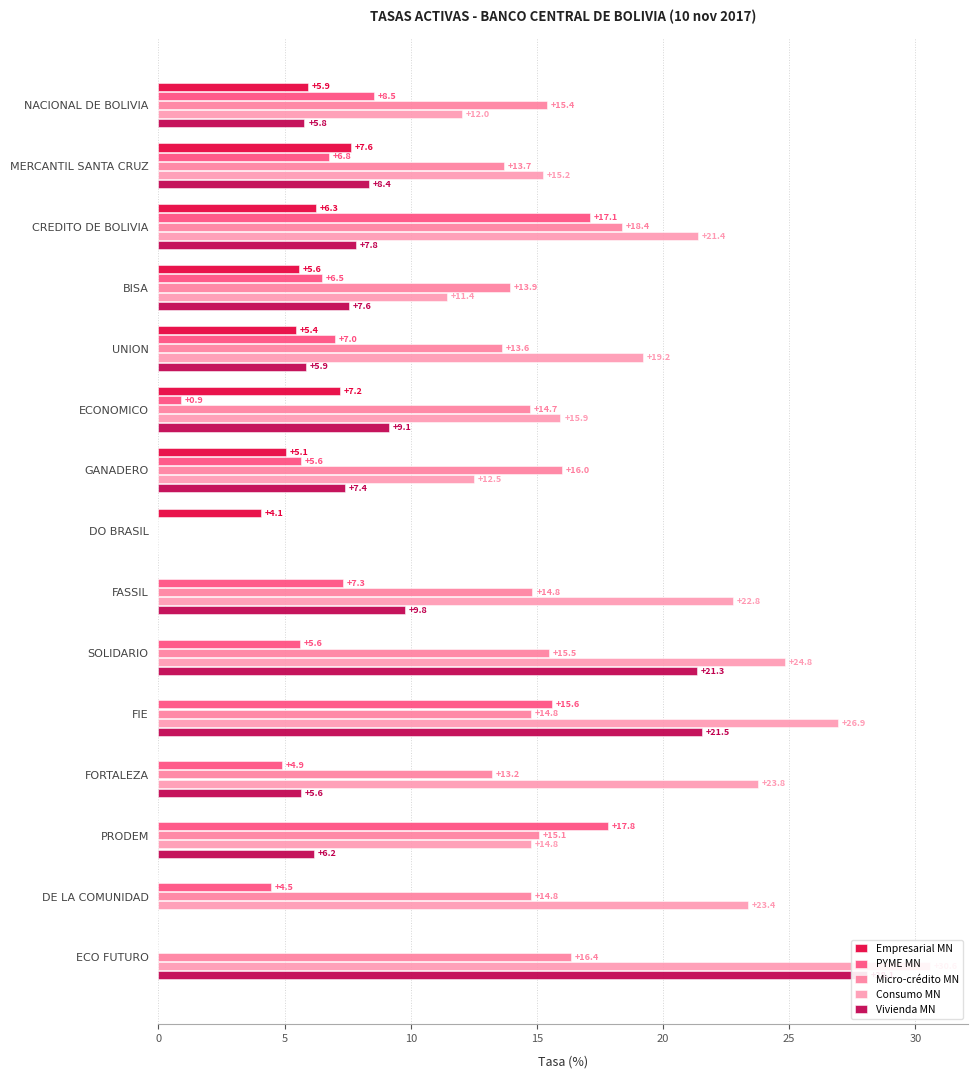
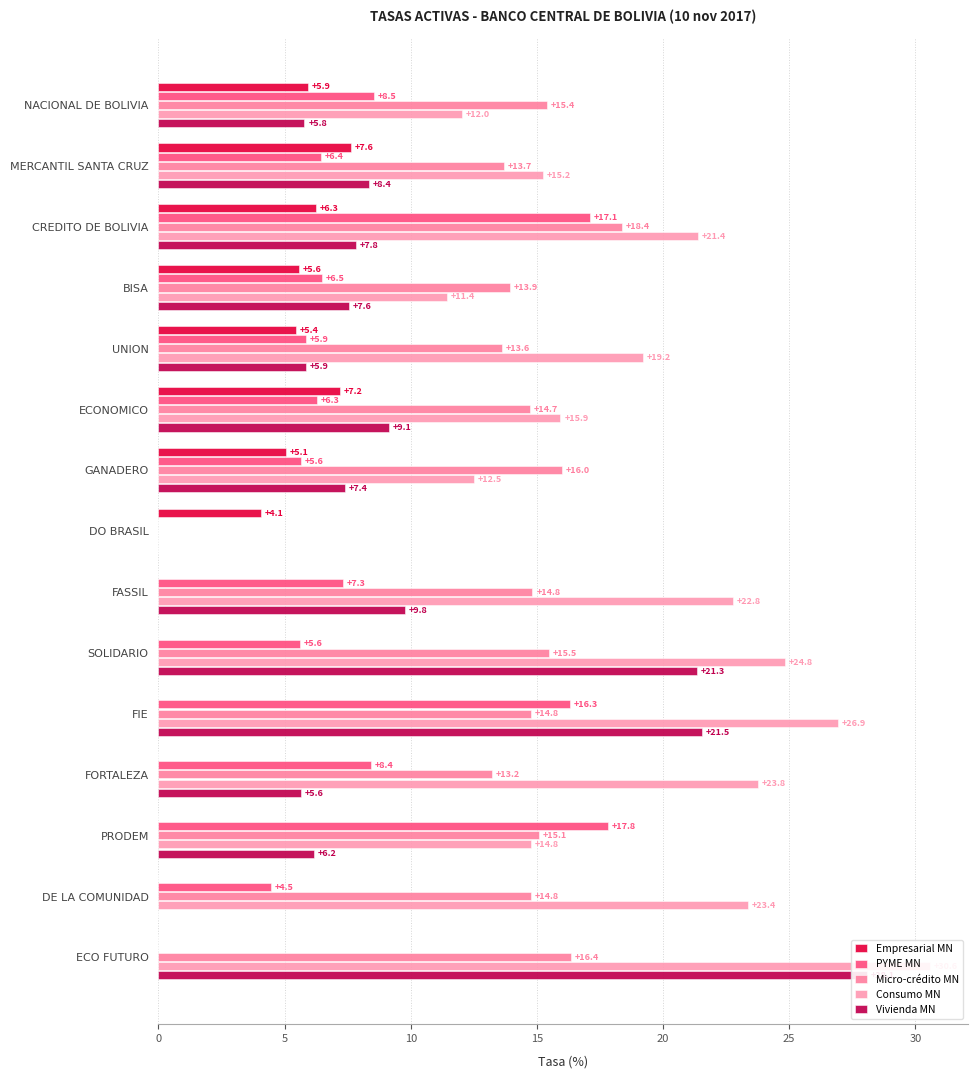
  {
    "PYME MN": {
      "NACIONAL DE BOLIVIA": "+8.5",
-     "MERCANTIL SANTA CRUZ": "+6.8",
+     "MERCANTIL SANTA CRUZ": "+6.4",
      "CREDITO DE BOLIVIA": "+17.1",
      "BISA": "+6.5",
-     "UNION": "+7.0",
-     "ECONOMICO": "+0.9",
+     "UNION": "+5.9",
+     "ECONOMICO": "+6.3",
      "GANADERO": "+5.6",
      "FASSIL": "+7.3",
      "SOLIDARIO": "+5.6",
-     "FIE": "+15.6",
-     "FORTALEZA": "+4.9",
+     "FIE": "+16.3",
+     "FORTALEZA": "+8.4",
      "PRODEM": "+17.8",
      "DE LA COMUNIDAD": "+4.5"
    }
  }
